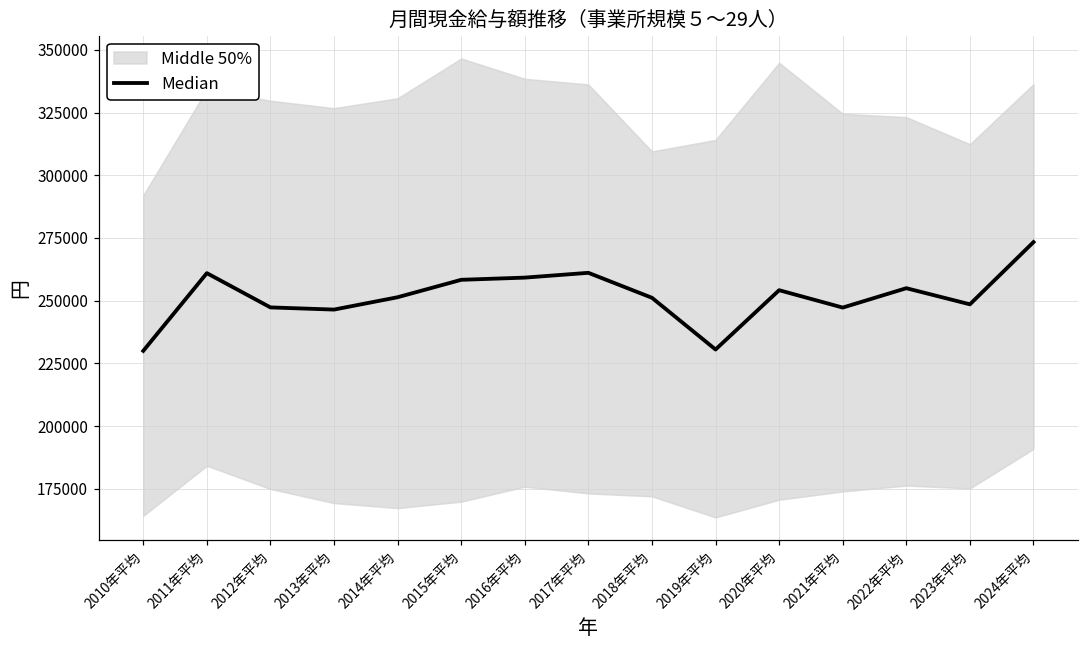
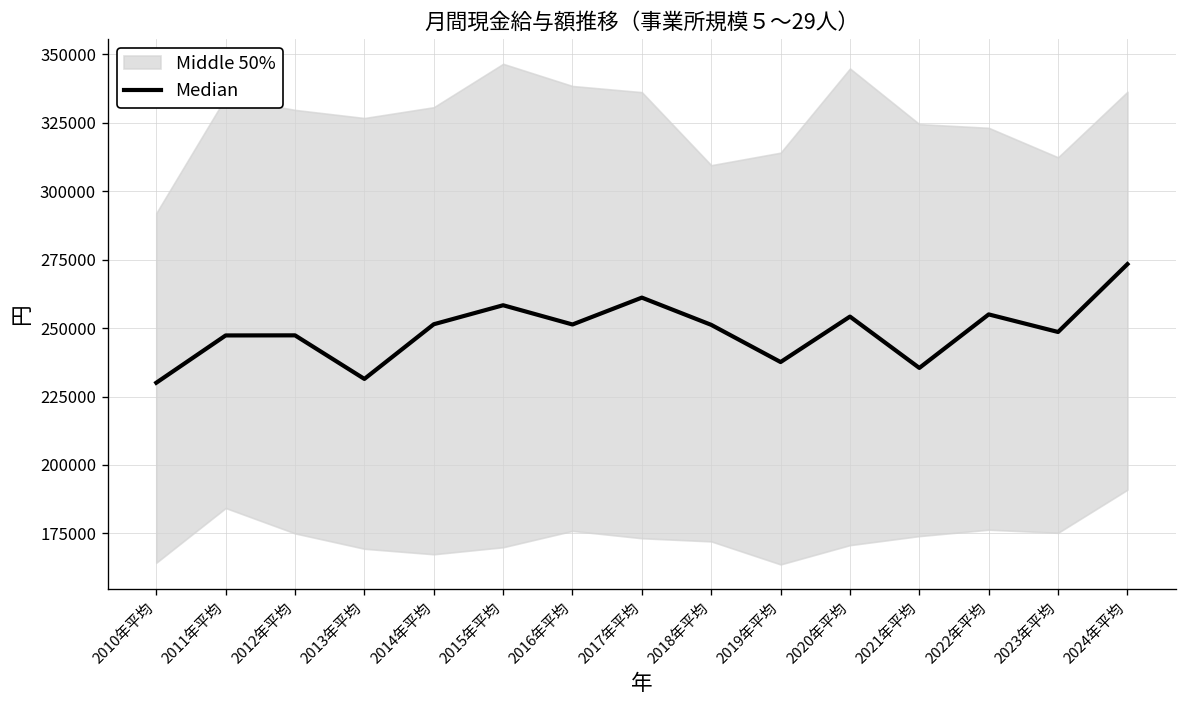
  {
    "Median": {
      "2010年平均": 230000,
-     "2011年平均": 261000,
+     "2011年平均": 247000,
      "2012年平均": 247000,
-     "2013年平均": 246000,
+     "2013年平均": 231000,
      "2014年平均": 251000,
      "2015年平均": 258000,
-     "2016年平均": 259000,
+     "2016年平均": 251000,
      "2017年平均": 261000,
      "2018年平均": 251000,
-     "2019年平均": 231000,
+     "2019年平均": 238000,
      "2020年平均": 254000,
-     "2021年平均": 247000,
+     "2021年平均": 235000,
      "2022年平均": 255000,
      "2023年平均": 249000,
      "2024年平均": 273000
    }
  }
